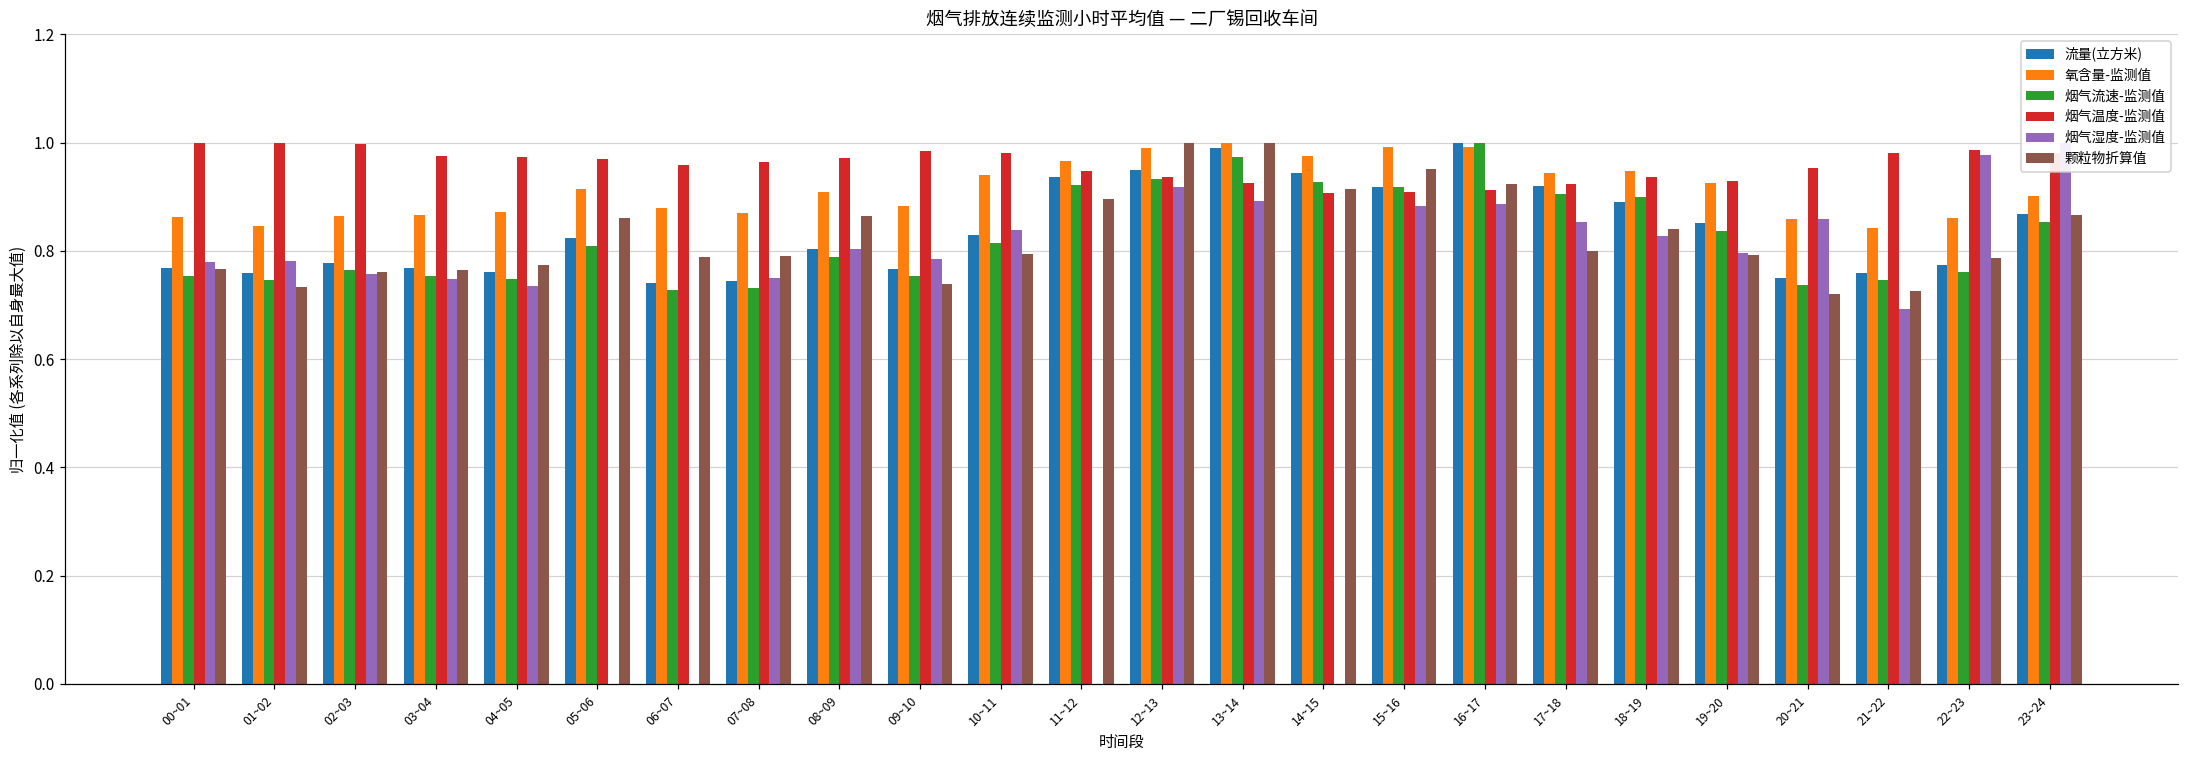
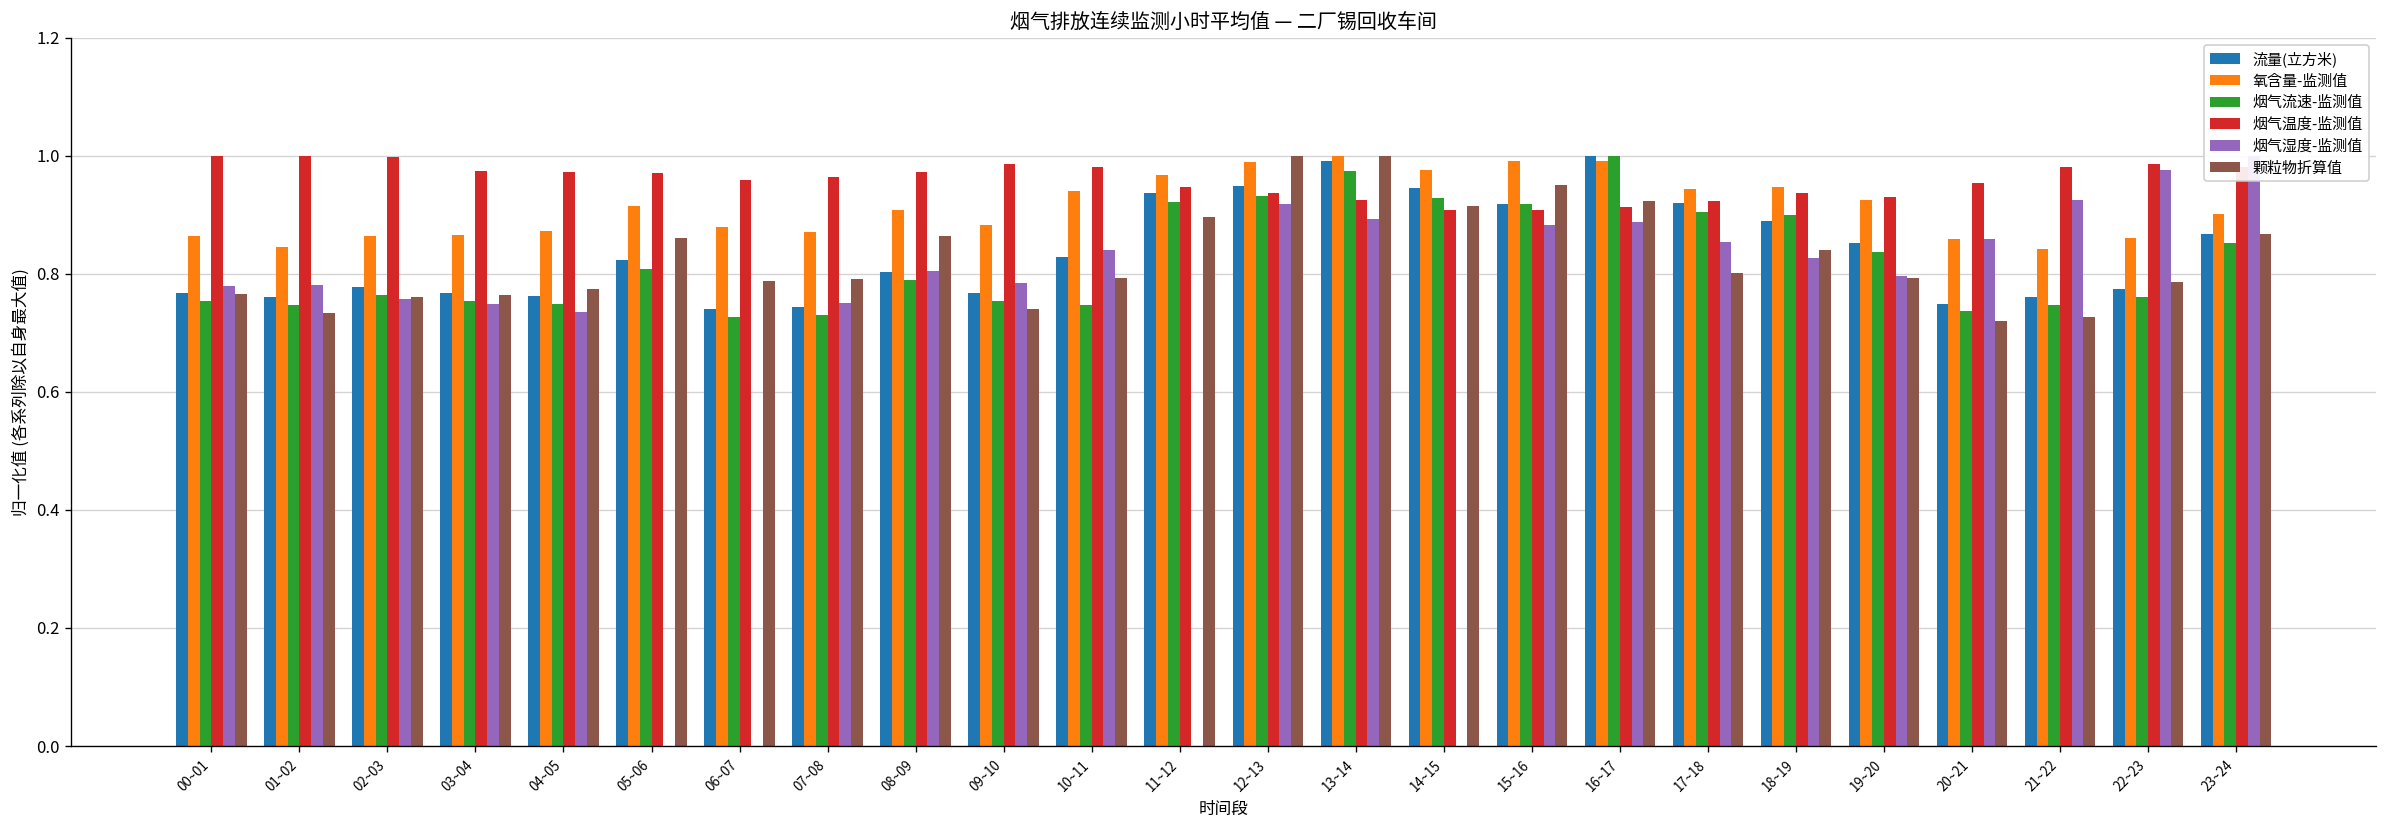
  {
    "流量(立方米)": {
      "00~01": 0.77,
      "01~02": 0.76,
      "02~03": 0.78,
      "03~04": 0.77,
      "04~05": 0.76,
      "05~06": 0.82,
      "06~07": 0.74,
      "07~08": 0.74,
      "08~09": 0.80,
      "09~10": 0.77,
      "10~11": 0.83,
      "11~12": 0.94,
      "12~13": 0.95,
      "13~14": 0.99,
      "14~15": 0.94,
      "15~16": 0.92,
      "16~17": 1.00,
      "17~18": 0.92,
      "18~19": 0.89,
      "19~20": 0.85,
      "20~21": 0.75,
      "21~22": 0.76,
      "22~23": 0.77,
      "23~24": 0.87
    },
    "氧含量-监测值": {
      "00~01": 0.86,
      "01~02": 0.85,
      "02~03": 0.86,
      "03~04": 0.87,
      "04~05": 0.87,
      "05~06": 0.91,
      "06~07": 0.88,
      "07~08": 0.87,
      "08~09": 0.91,
      "09~10": 0.88,
      "10~11": 0.94,
      "11~12": 0.97,
      "12~13": 0.99,
      "13~14": 1.00,
      "14~15": 0.98,
      "15~16": 0.99,
      "16~17": 0.99,
      "17~18": 0.94,
      "18~19": 0.95,
      "19~20": 0.93,
      "20~21": 0.86,
      "21~22": 0.84,
      "22~23": 0.86,
      "23~24": 0.90
    },
    "烟气流速-监测值": {
      "00~01": 0.75,
      "01~02": 0.75,
      "02~03": 0.76,
      "03~04": 0.75,
      "04~05": 0.75,
      "05~06": 0.81,
      "06~07": 0.73,
      "07~08": 0.73,
      "08~09": 0.79,
      "09~10": 0.75,
-     "10~11": 0.81,
+     "10~11": 0.75,
      "11~12": 0.92,
      "12~13": 0.93,
      "13~14": 0.97,
      "14~15": 0.93,
      "15~16": 0.92,
      "16~17": 1.00,
      "17~18": 0.90,
      "18~19": 0.90,
      "19~20": 0.84,
      "20~21": 0.74,
      "21~22": 0.75,
      "22~23": 0.76,
      "23~24": 0.85
    },
    "烟气温度-监测值": {
      "00~01": 1.00,
      "01~02": 1.00,
      "02~03": 1.00,
      "03~04": 0.97,
      "04~05": 0.97,
      "05~06": 0.97,
      "06~07": 0.96,
      "07~08": 0.96,
      "08~09": 0.97,
      "09~10": 0.99,
      "10~11": 0.98,
      "11~12": 0.95,
      "12~13": 0.94,
      "13~14": 0.93,
      "14~15": 0.91,
      "15~16": 0.91,
      "16~17": 0.91,
      "17~18": 0.92,
      "18~19": 0.94,
      "19~20": 0.93,
      "20~21": 0.95,
      "21~22": 0.98,
      "22~23": 0.99
    },
    "烟气湿度-监测值": {
      "00~01": 0.78,
      "01~02": 0.78,
      "02~03": 0.76,
      "03~04": 0.75,
      "04~05": 0.73,
      "05~06": 0.00,
      "06~07": 0.00,
      "07~08": 0.75,
      "08~09": 0.80,
      "09~10": 0.78,
      "10~11": 0.84,
      "11~12": 0.00,
      "12~13": 0.92,
      "13~14": 0.89,
      "14~15": 0.00,
      "15~16": 0.88,
      "16~17": 0.89,
      "17~18": 0.85,
      "18~19": 0.83,
      "19~20": 0.80,
      "20~21": 0.86,
-     "21~22": 0.69,
+     "21~22": 0.92,
      "22~23": 0.98
    },
    "颗粒物折算值": {
      "00~01": 0.77,
      "01~02": 0.73,
      "02~03": 0.76,
      "03~04": 0.76,
      "04~05": 0.77,
      "05~06": 0.86,
      "06~07": 0.79,
      "07~08": 0.79,
      "08~09": 0.86,
      "09~10": 0.74,
      "10~11": 0.79,
      "11~12": 0.90,
      "12~13": 1.00,
      "13~14": 1.00,
      "14~15": 0.91,
      "15~16": 0.95,
      "16~17": 0.92,
      "17~18": 0.80,
      "18~19": 0.84,
      "19~20": 0.79,
      "20~21": 0.72,
      "21~22": 0.73,
      "22~23": 0.79,
      "23~24": 0.87
    }
  }
